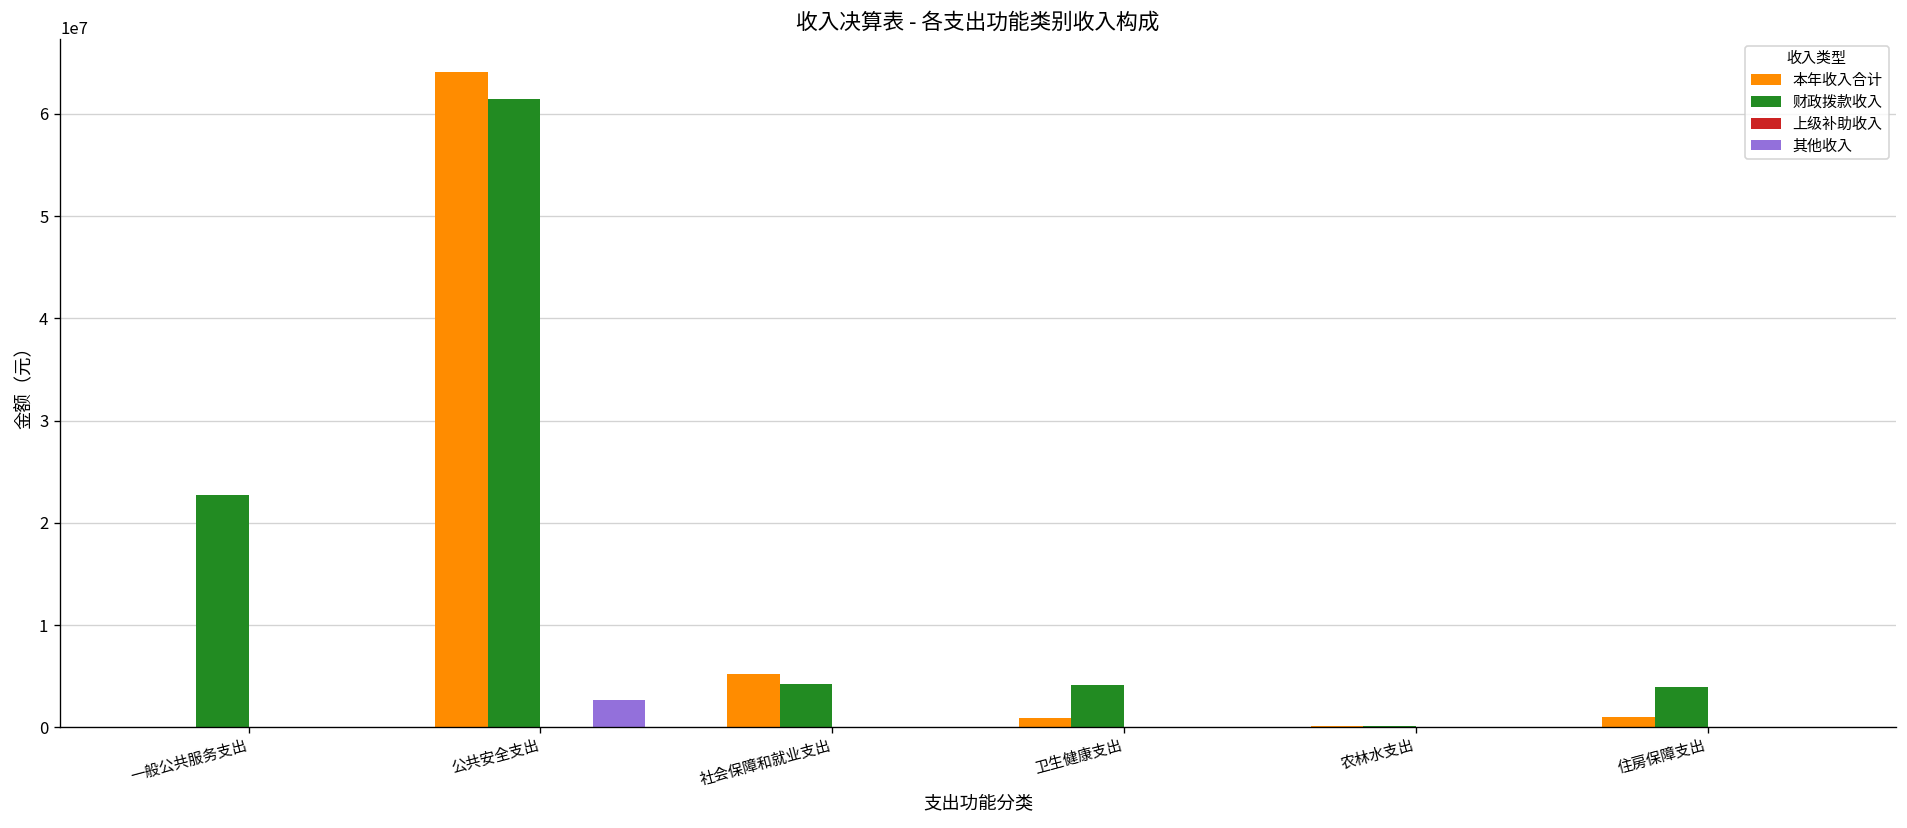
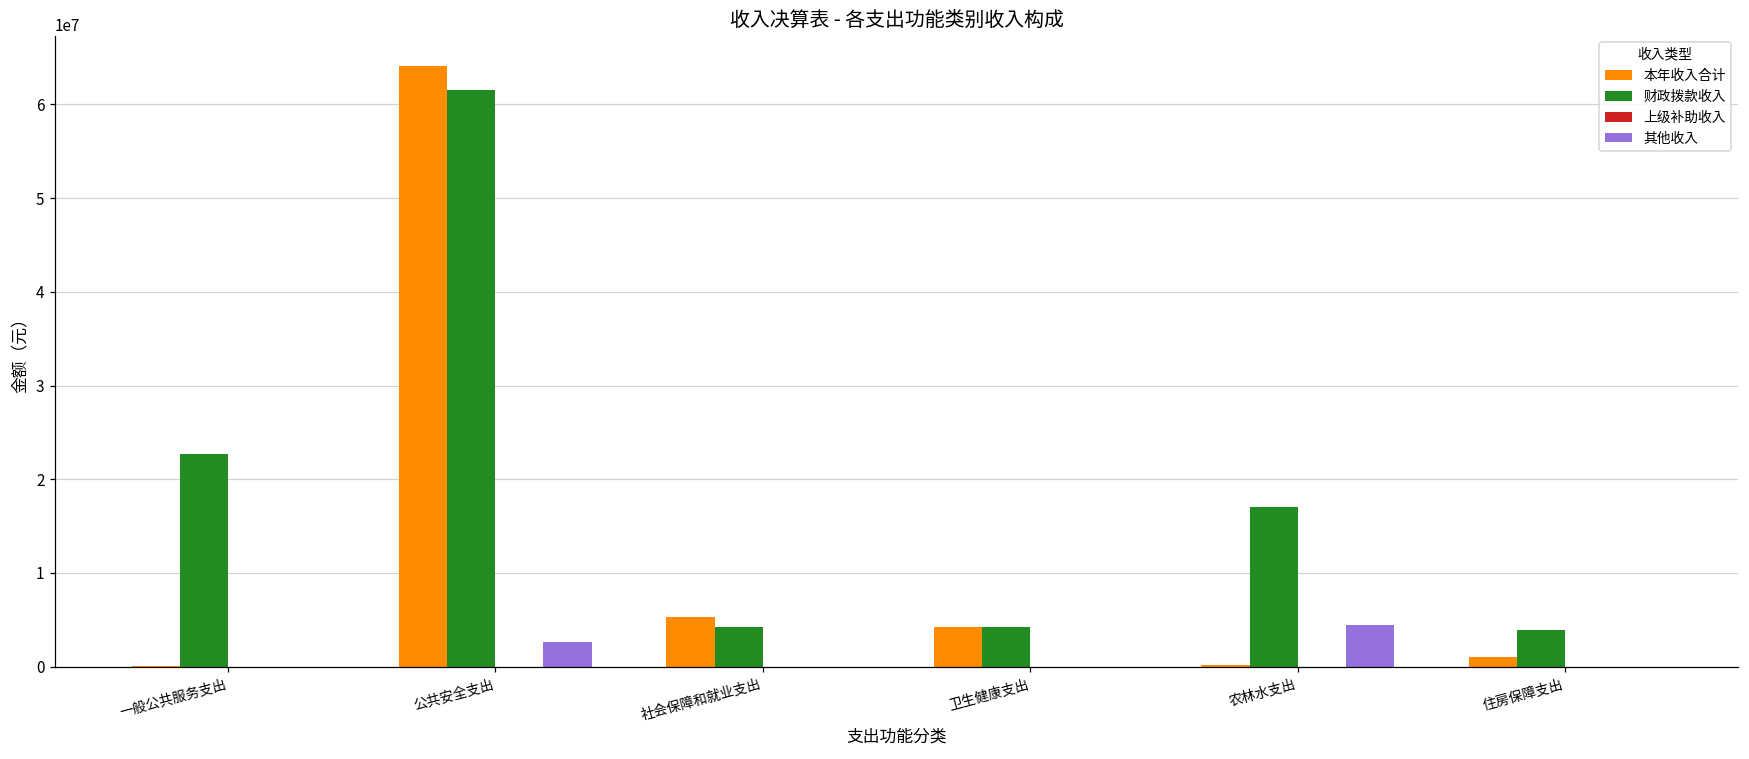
  {
    "本年收入合计": {
      "公共安全支出": 64000000,
      "社会保障和就业支出": 5000000,
-     "卫生健康支出": 1000000,
+     "卫生健康支出": 4000000,
      "住房保障支出": 1000000
    },
    "财政拨款收入": {
      "一般公共服务支出": 23000000,
      "公共安全支出": 61000000,
      "社会保障和就业支出": 4000000,
      "卫生健康支出": 4000000,
-     "农林水支出": 0,
+     "农林水支出": 17000000,
      "住房保障支出": 4000000
    },
    "上级补助收入": {
      "一般公共服务支出": 0,
      "公共安全支出": 0,
      "社会保障和就业支出": 0,
      "卫生健康支出": 0,
      "农林水支出": 0,
      "住房保障支出": 0
    },
    "其他收入": {
      "一般公共服务支出": 0,
      "公共安全支出": 3000000,
      "社会保障和就业支出": 0,
      "卫生健康支出": 0,
-     "农林水支出": 0,
+     "农林水支出": 4000000,
      "住房保障支出": 0
    }
  }
